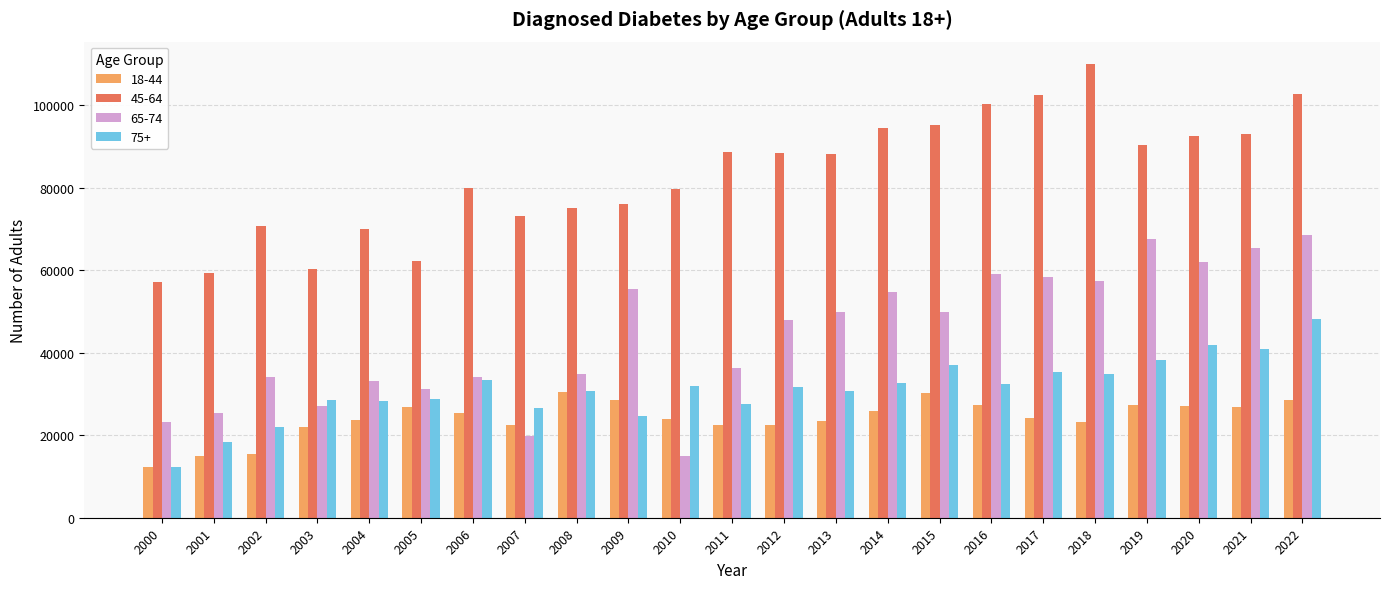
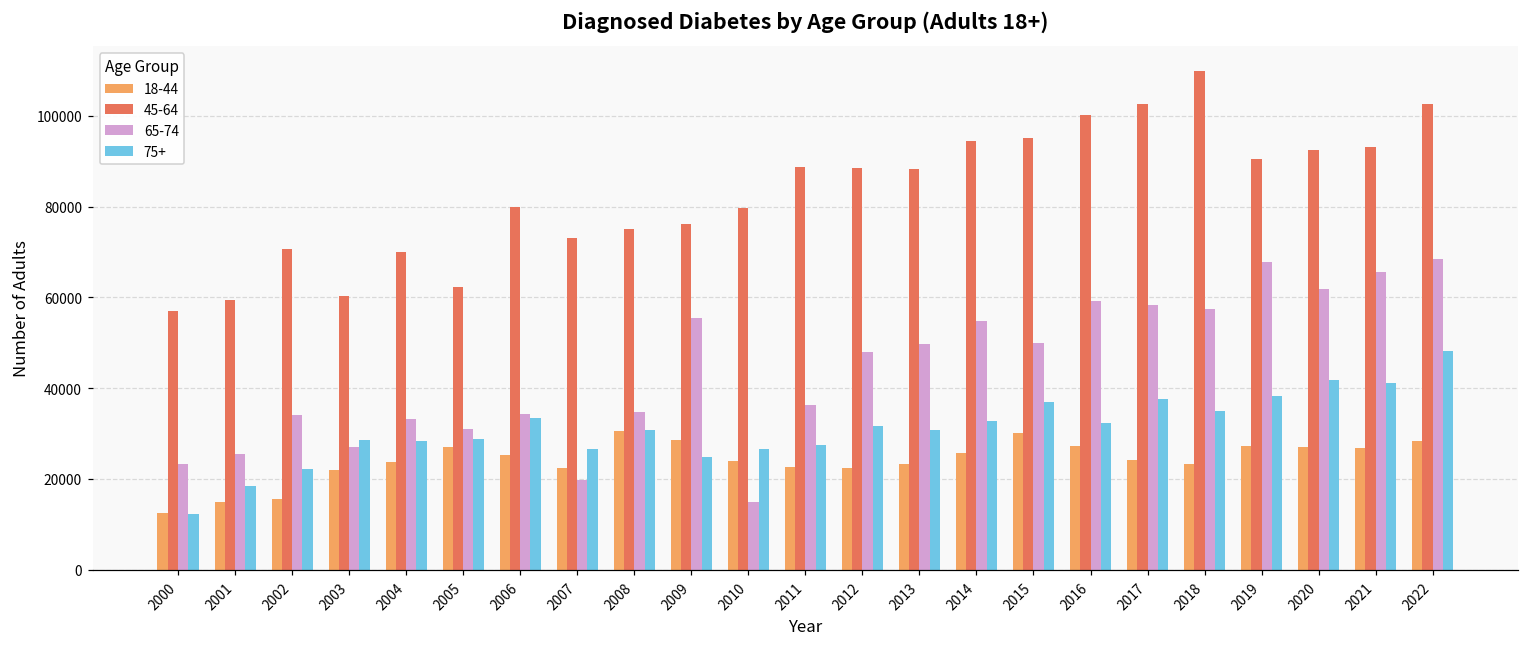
  {
    "65-74": {
      "2000": 23000,
      "2001": 25000,
      "2002": 34000,
      "2003": 27000,
      "2004": 33000,
      "2005": 31000,
      "2006": 34000,
      "2007": 20000,
      "2008": 35000,
      "2009": 55000,
      "2010": 15000,
      "2011": 36000,
      "2012": 48000,
      "2013": 50000,
      "2014": 55000,
      "2015": 50000,
      "2016": 59000,
      "2017": 58000,
      "2018": 57000,
      "2019": 68000,
      "2020": 62000,
      "2021": 65000,
      "2022": 69000
    },
    "75+": {
      "2000": 12000,
      "2001": 18000,
      "2002": 22000,
      "2003": 29000,
      "2004": 28000,
      "2005": 29000,
      "2006": 33000,
      "2007": 27000,
      "2008": 31000,
      "2009": 25000,
-     "2010": 32000,
+     "2010": 27000,
      "2011": 27000,
      "2012": 32000,
      "2013": 31000,
      "2014": 33000,
      "2015": 37000,
      "2016": 32000,
-     "2017": 35000,
+     "2017": 37000,
      "2018": 35000,
      "2019": 38000,
      "2020": 42000,
      "2021": 41000,
      "2022": 48000
    }
  }
